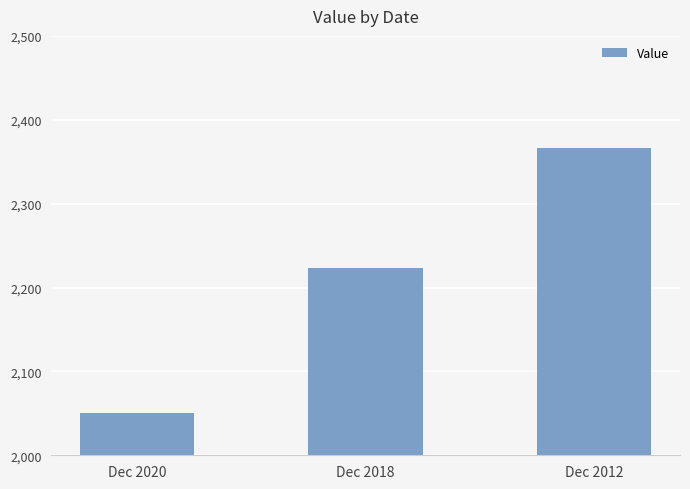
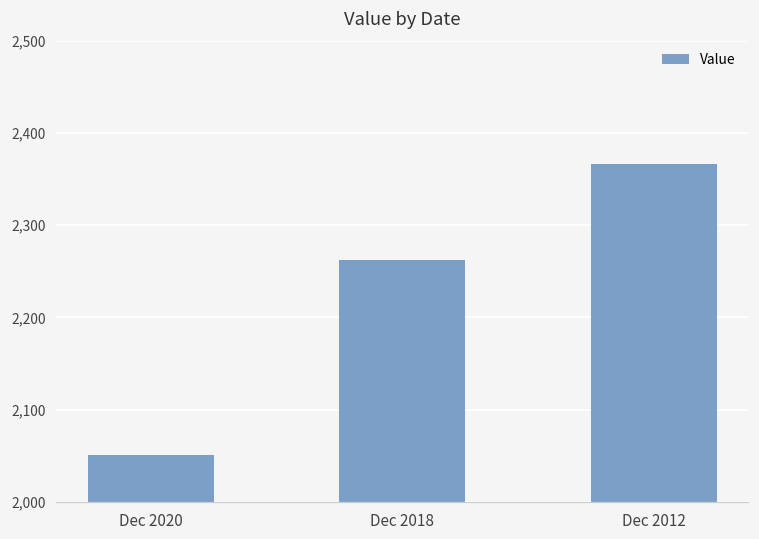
  {
    "Dec 2020": "2,050",
-   "Dec 2018": "2,220",
+   "Dec 2018": "2,260",
    "Dec 2012": "2,370"
  }
